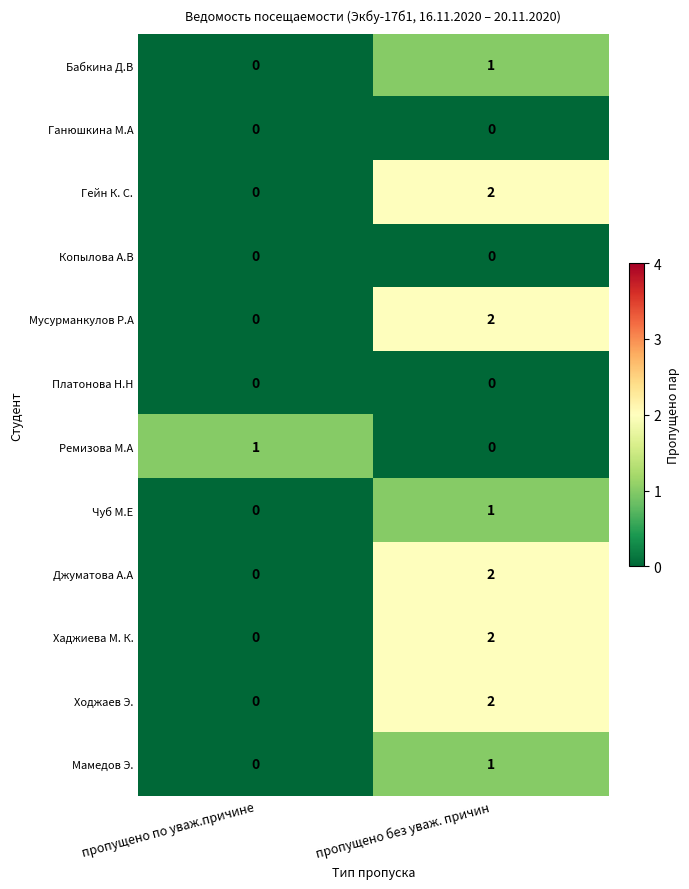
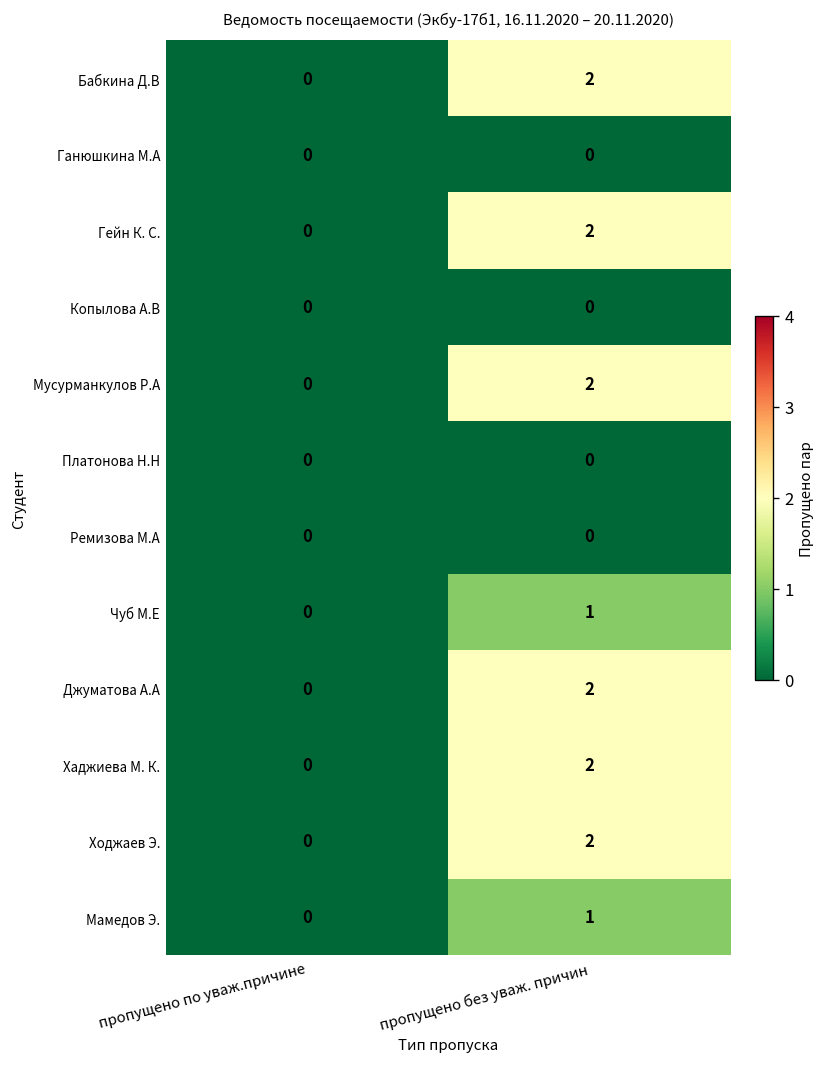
  {
    "Бабкина Д.В": {
      "пропущено по уваж.причине": 0,
-     "пропущено без уваж. причин": 1
+     "пропущено без уваж. причин": 2
    },
    "Ганюшкина М.А": {
      "пропущено по уваж.причине": 0,
      "пропущено без уваж. причин": 0
    },
    "Гейн К. С.": {
      "пропущено по уваж.причине": 0,
      "пропущено без уваж. причин": 2
    },
    "Копылова А.В": {
      "пропущено по уваж.причине": 0,
      "пропущено без уваж. причин": 0
    },
    "Мусурманкулов Р.А": {
      "пропущено по уваж.причине": 0,
      "пропущено без уваж. причин": 2
    },
    "Платонова Н.Н": {
      "пропущено по уваж.причине": 0,
      "пропущено без уваж. причин": 0
    },
    "Ремизова М.А": {
-     "пропущено по уваж.причине": 1,
+     "пропущено по уваж.причине": 0,
      "пропущено без уваж. причин": 0
    },
    "Чуб М.Е": {
      "пропущено по уваж.причине": 0,
      "пропущено без уваж. причин": 1
    },
    "Джуматова А.А": {
      "пропущено по уваж.причине": 0,
      "пропущено без уваж. причин": 2
    },
    "Хаджиева М. К.": {
      "пропущено по уваж.причине": 0,
      "пропущено без уваж. причин": 2
    },
    "Ходжаев Э.": {
      "пропущено по уваж.причине": 0,
      "пропущено без уваж. причин": 2
    },
    "Мамедов Э.": {
      "пропущено по уваж.причине": 0,
      "пропущено без уваж. причин": 1
    }
  }
